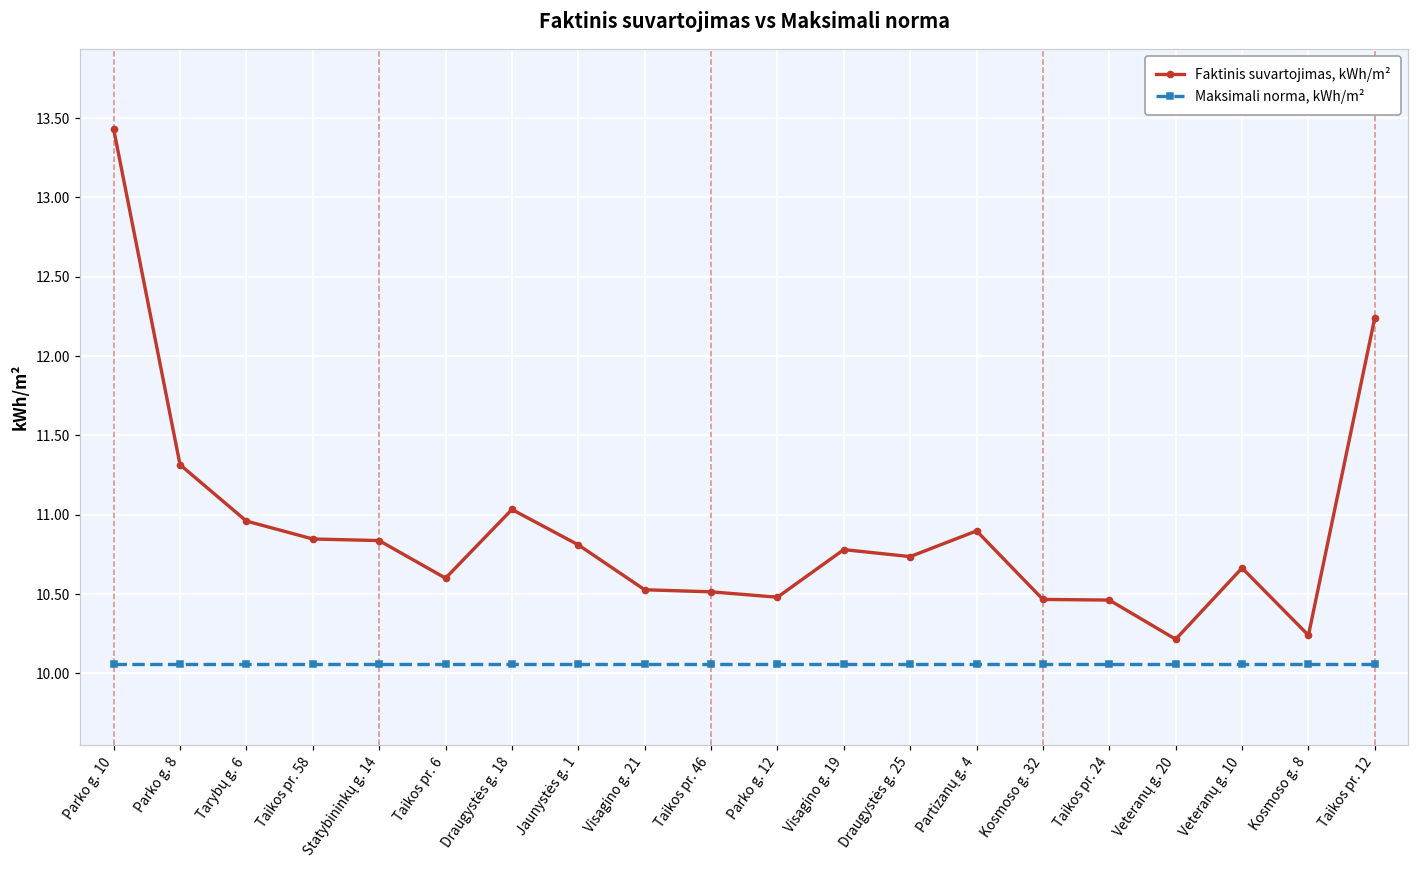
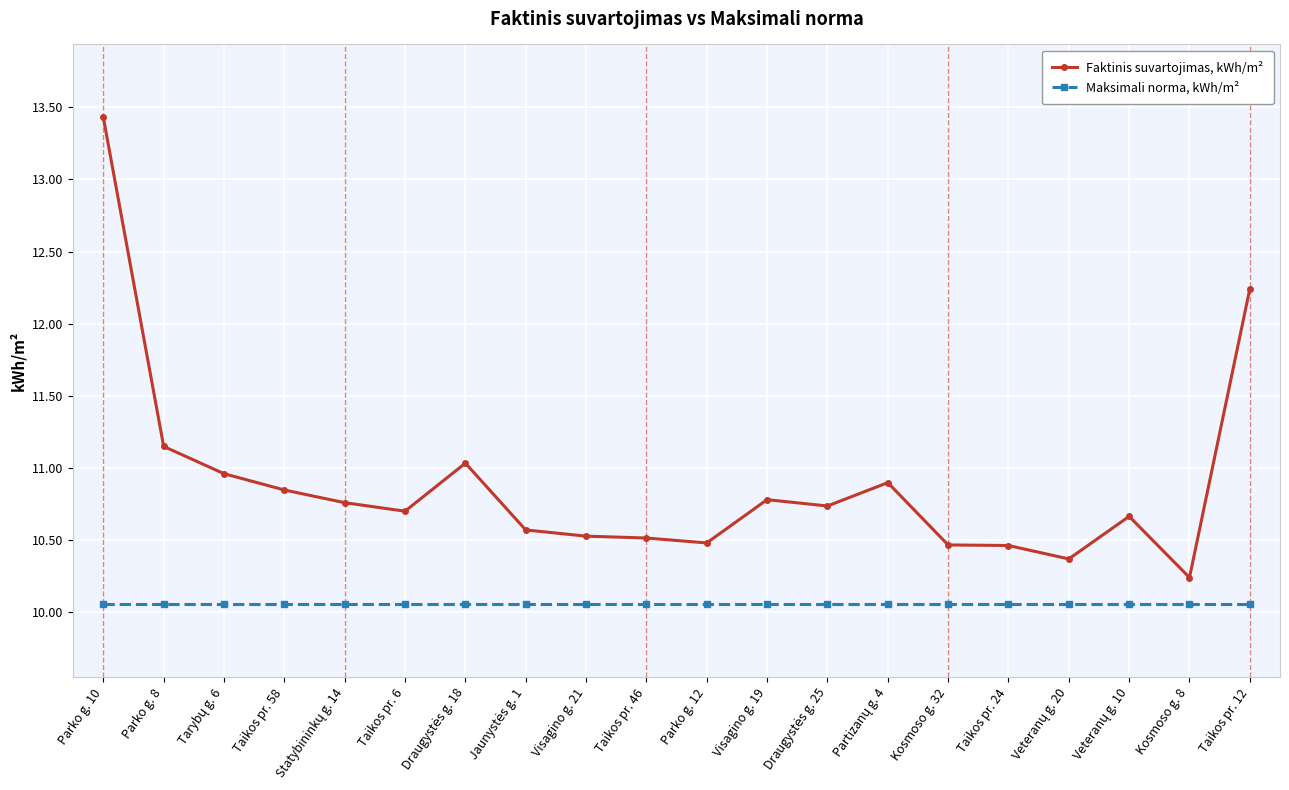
  {
    "Faktinis suvartojimas, kWh/m²": {
      "Parko g. 10": 13.43,
-     "Parko g. 8": 11.32,
+     "Parko g. 8": 11.15,
      "Tarybų g. 6": 10.96,
      "Taikos pr. 58": 10.85,
-     "Statybininkų g. 14": 10.84,
-     "Taikos pr. 6": 10.6,
+     "Statybininkų g. 14": 10.76,
+     "Taikos pr. 6": 10.7,
      "Draugystės g. 18": 11.03,
-     "Jaunystės g. 1": 10.81,
+     "Jaunystės g. 1": 10.57,
      "Visagino g. 21": 10.53,
      "Taikos pr. 46": 10.51,
      "Parko g. 12": 10.48,
      "Visagino g. 19": 10.78,
      "Draugystės g. 25": 10.74,
      "Partizanų g. 4": 10.90,
      "Kosmoso g. 32": 10.47,
      "Taikos pr. 24": 10.46,
-     "Veteranų g. 20": 10.22,
+     "Veteranų g. 20": 10.37,
      "Veteranų g. 10": 10.66,
      "Kosmoso g. 8": 10.24,
      "Taikos pr. 12": 12.24
    },
    "Maksimali norma, kWh/m²": {
      "Parko g. 10": 10.06,
      "Parko g. 8": 10.06,
      "Tarybų g. 6": 10.06,
      "Taikos pr. 58": 10.06,
      "Statybininkų g. 14": 10.06,
      "Taikos pr. 6": 10.06,
      "Draugystės g. 18": 10.06,
      "Jaunystės g. 1": 10.06,
      "Visagino g. 21": 10.06,
      "Taikos pr. 46": 10.06,
      "Parko g. 12": 10.06,
      "Visagino g. 19": 10.06,
      "Draugystės g. 25": 10.06,
      "Partizanų g. 4": 10.06,
      "Kosmoso g. 32": 10.06,
      "Taikos pr. 24": 10.06,
      "Veteranų g. 20": 10.06,
      "Veteranų g. 10": 10.06,
      "Kosmoso g. 8": 10.06,
      "Taikos pr. 12": 10.06
    }
  }
